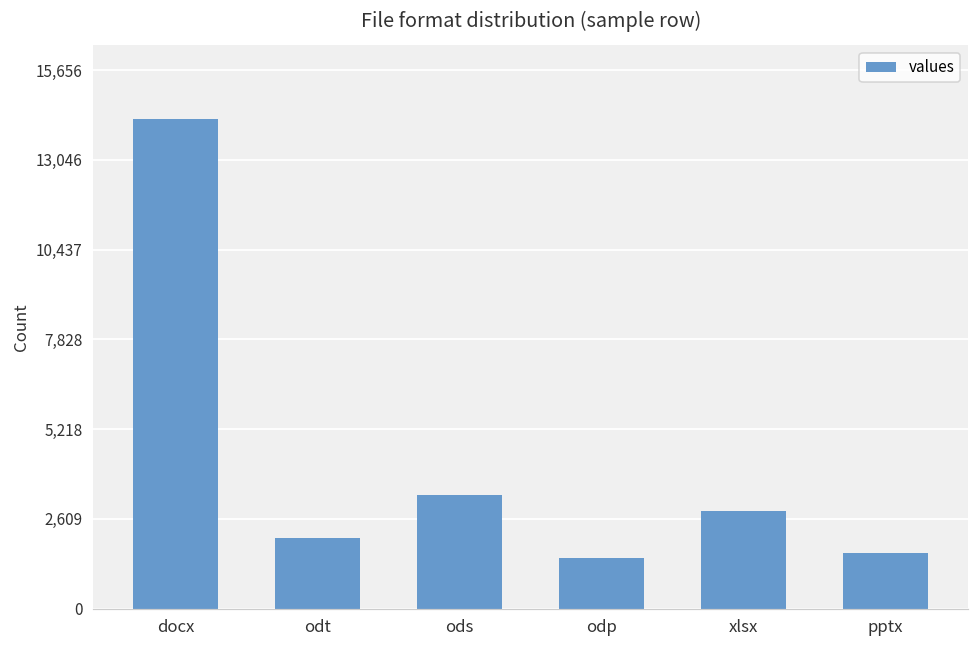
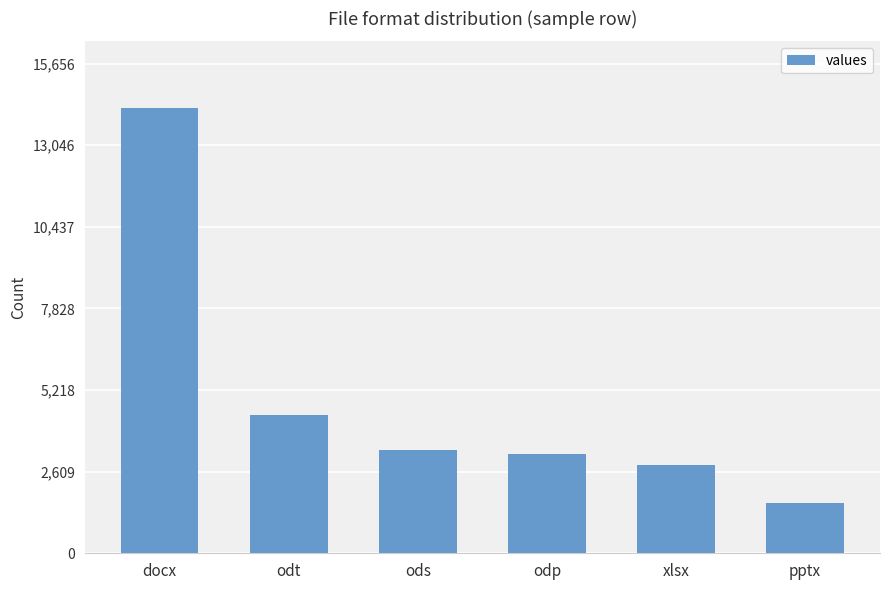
  {
    "docx": "14,200",
-   "odt": "2,100",
+   "odt": "4,400",
    "ods": "3,300",
-   "odp": "1,500",
+   "odp": "3,200",
    "xlsx": "2,800",
    "pptx": "1,600"
  }
